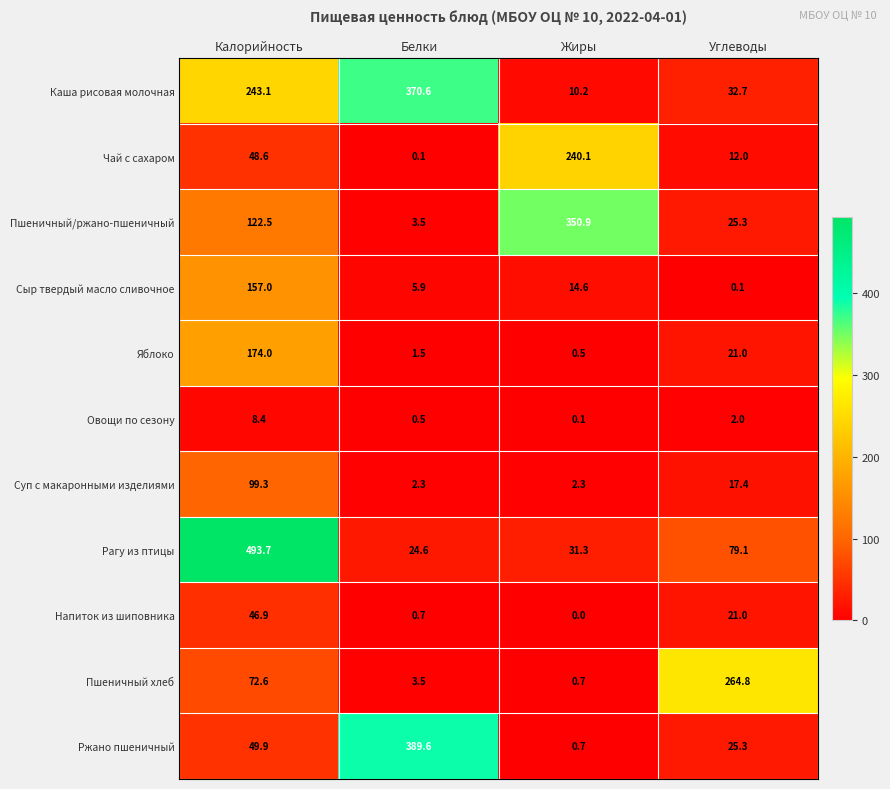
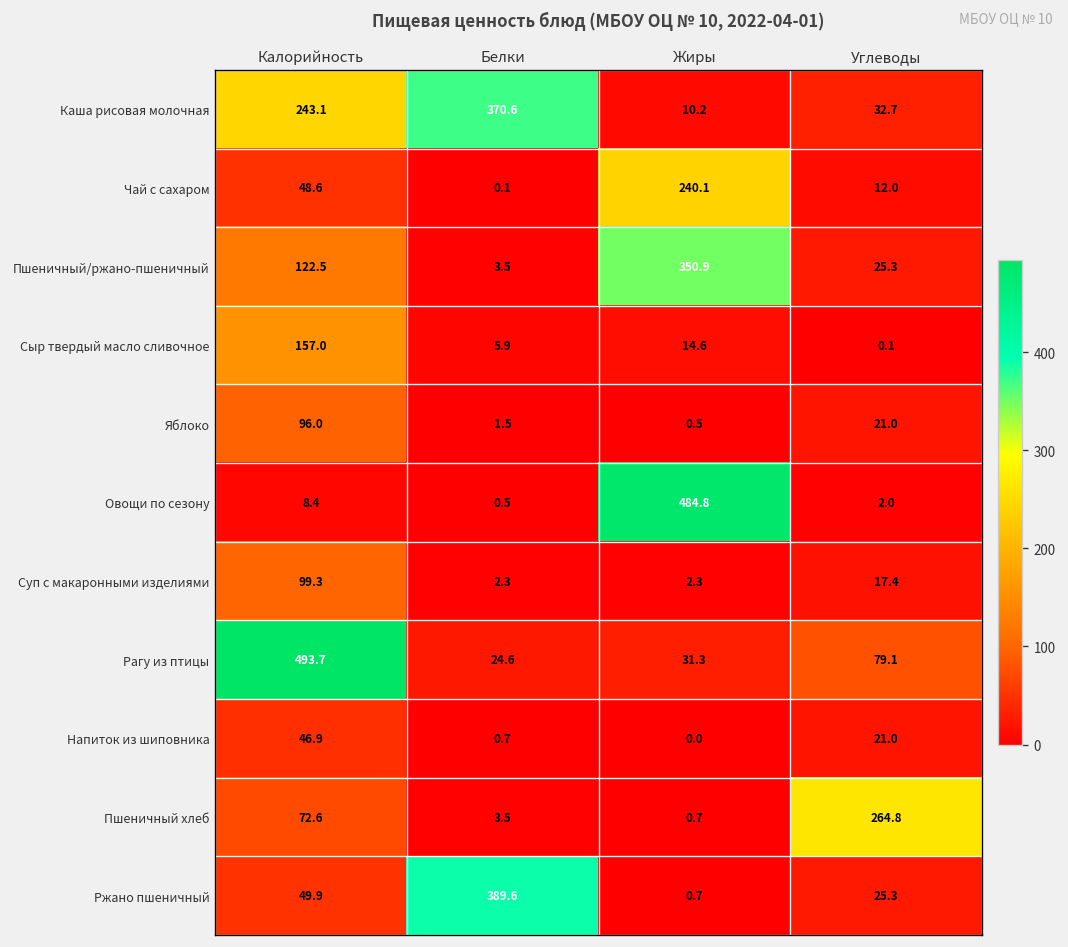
  {
    "Каша рисовая молочная": {
      "Калорийность": 243.1,
      "Белки": 370.6,
      "Жиры": 10.2,
      "Углеводы": 32.7
    },
    "Чай с сахаром": {
      "Калорийность": 48.6,
      "Белки": 0.1,
      "Жиры": 240.1,
      "Углеводы": 12.0
    },
    "Пшеничный/ржано-пшеничный": {
      "Калорийность": 122.5,
      "Белки": 3.5,
      "Жиры": 350.9,
      "Углеводы": 25.3
    },
    "Сыр твердый масло сливочное": {
      "Калорийность": 157.0,
      "Белки": 5.9,
      "Жиры": 14.6,
      "Углеводы": 0.1
    },
    "Яблоко": {
-     "Калорийность": 174.0,
+     "Калорийность": 96.0,
      "Белки": 1.5,
      "Жиры": 0.5,
      "Углеводы": 21.0
    },
    "Овощи по сезону": {
      "Калорийность": 8.4,
      "Белки": 0.5,
-     "Жиры": 0.1,
+     "Жиры": 484.8,
      "Углеводы": 2.0
    },
    "Суп с макаронными изделиями": {
      "Калорийность": 99.3,
      "Белки": 2.3,
      "Жиры": 2.3,
      "Углеводы": 17.4
    },
    "Рагу из птицы": {
      "Калорийность": 493.7,
      "Белки": 24.6,
      "Жиры": 31.3,
      "Углеводы": 79.1
    },
    "Напиток из шиповника": {
      "Калорийность": 46.9,
      "Белки": 0.7,
      "Жиры": 0.0,
      "Углеводы": 21.0
    },
    "Пшеничный хлеб": {
      "Калорийность": 72.6,
      "Белки": 3.5,
      "Жиры": 0.7,
      "Углеводы": 264.8
    },
    "Ржано пшеничный": {
      "Калорийность": 49.9,
      "Белки": 389.6,
      "Жиры": 0.7,
      "Углеводы": 25.3
    }
  }
